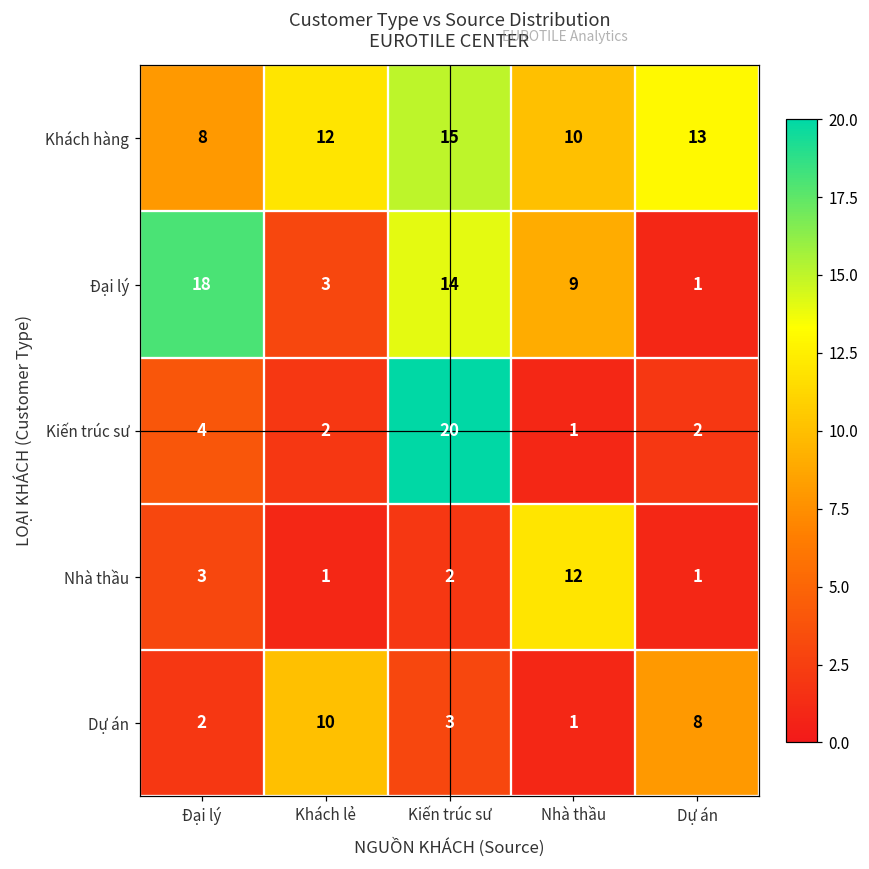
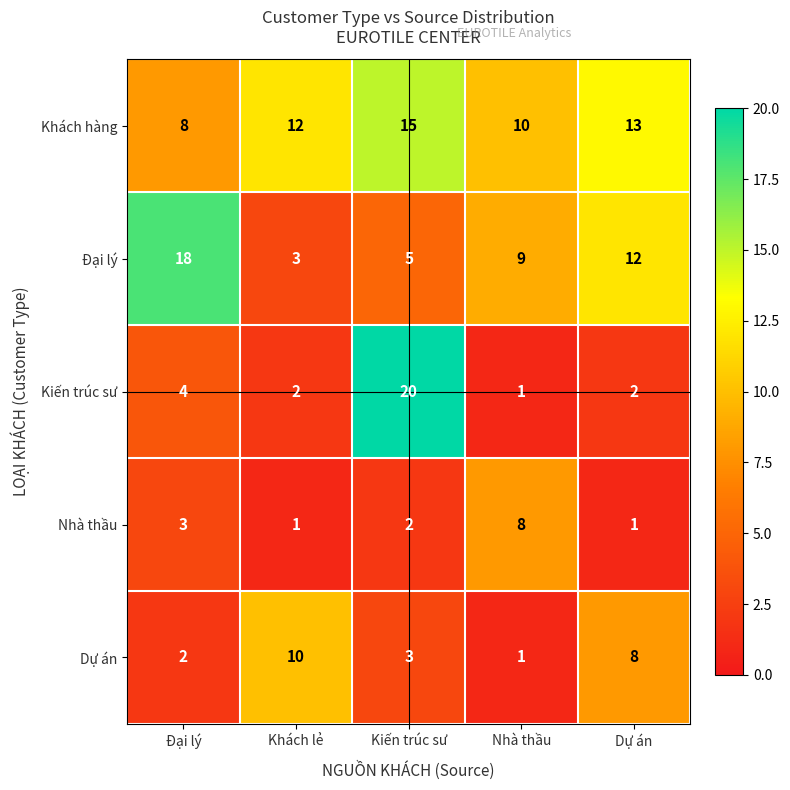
  {
    "Khách hàng": {
      "Đại lý": 8,
      "Khách lẻ": 12,
      "Kiến trúc sư": 15,
      "Nhà thầu": 10,
      "Dự án": 13
    },
    "Đại lý": {
      "Đại lý": 18,
      "Khách lẻ": 3,
-     "Kiến trúc sư": 14,
+     "Kiến trúc sư": 5,
      "Nhà thầu": 9,
-     "Dự án": 1
+     "Dự án": 12
    },
    "Kiến trúc sư": {
      "Đại lý": 4,
      "Khách lẻ": 2,
      "Kiến trúc sư": 20,
      "Nhà thầu": 1,
      "Dự án": 2
    },
    "Nhà thầu": {
      "Đại lý": 3,
      "Khách lẻ": 1,
      "Kiến trúc sư": 2,
-     "Nhà thầu": 12,
+     "Nhà thầu": 8,
      "Dự án": 1
    },
    "Dự án": {
      "Đại lý": 2,
      "Khách lẻ": 10,
      "Kiến trúc sư": 3,
      "Nhà thầu": 1,
      "Dự án": 8
    }
  }
